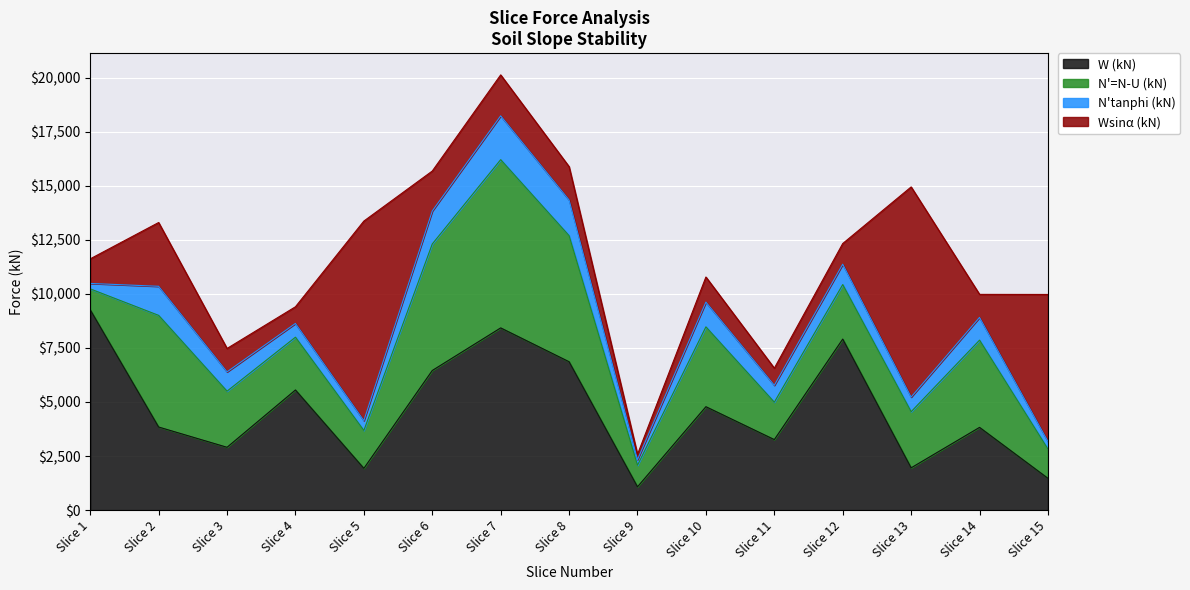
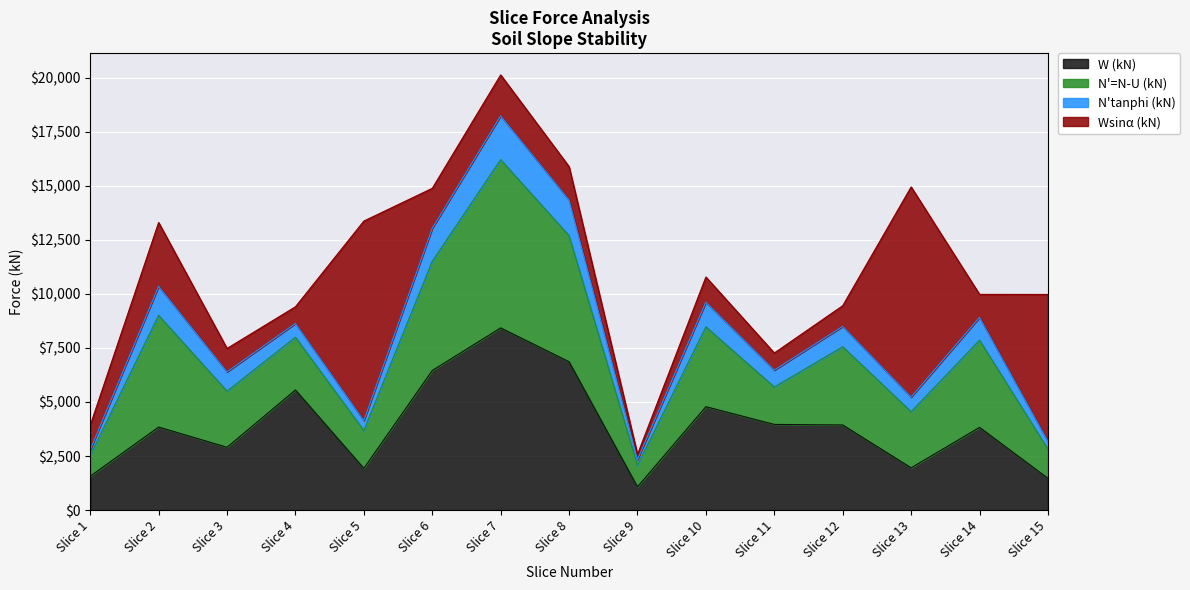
  {
    "W (kN)": {
-     "Slice 1": "$9,300",
+     "Slice 1": "$1,600",
      "Slice 2": "$3,800",
      "Slice 3": "$2,900",
      "Slice 4": "$5,600",
      "Slice 5": "$1,900",
      "Slice 6": "$6,500",
      "Slice 7": "$8,400",
      "Slice 8": "$6,900",
      "Slice 9": "$1,100",
      "Slice 10": "$4,800",
-     "Slice 11": "$3,300",
-     "Slice 12": "$7,900",
+     "Slice 11": "$4,000",
+     "Slice 12": "$3,900",
      "Slice 13": "$2,000",
      "Slice 14": "$3,800",
      "Slice 15": "$1,500"
    },
    "N'=N-U (kN)": {
      "Slice 1": "$1,000",
      "Slice 2": "$5,200",
      "Slice 3": "$2,600",
      "Slice 4": "$2,400",
      "Slice 5": "$1,800",
-     "Slice 6": "$5,800",
+     "Slice 6": "$5,100",
      "Slice 7": "$7,800",
      "Slice 8": "$5,800",
      "Slice 9": "$1,000",
      "Slice 10": "$3,700",
      "Slice 11": "$1,700",
-     "Slice 12": "$2,500",
+     "Slice 12": "$3,600",
      "Slice 13": "$2,600",
      "Slice 14": "$4,000",
      "Slice 15": "$1,400"
    },
    "N'tanphi (kN)": {
      "Slice 1": "$300",
      "Slice 2": "$1,300",
      "Slice 3": "$900",
      "Slice 4": "$600",
      "Slice 5": "$500",
      "Slice 6": "$1,500",
      "Slice 7": "$2,000",
      "Slice 8": "$1,600",
      "Slice 9": "$300",
      "Slice 10": "$1,100",
      "Slice 11": "$800",
      "Slice 12": "$900",
      "Slice 13": "$700",
      "Slice 14": "$1,100",
      "Slice 15": "$400"
    },
    "Wsinα (kN)": {
      "Slice 1": "$1,100",
      "Slice 2": "$2,900",
      "Slice 3": "$1,100",
      "Slice 4": "$800",
      "Slice 5": "$9,200",
      "Slice 6": "$1,800",
      "Slice 7": "$1,900",
      "Slice 8": "$1,500",
      "Slice 9": "$200",
      "Slice 10": "$1,200",
      "Slice 11": "$800",
      "Slice 12": "$1,000",
      "Slice 13": "$9,700",
      "Slice 14": "$1,100",
      "Slice 15": "$6,800"
    }
  }
